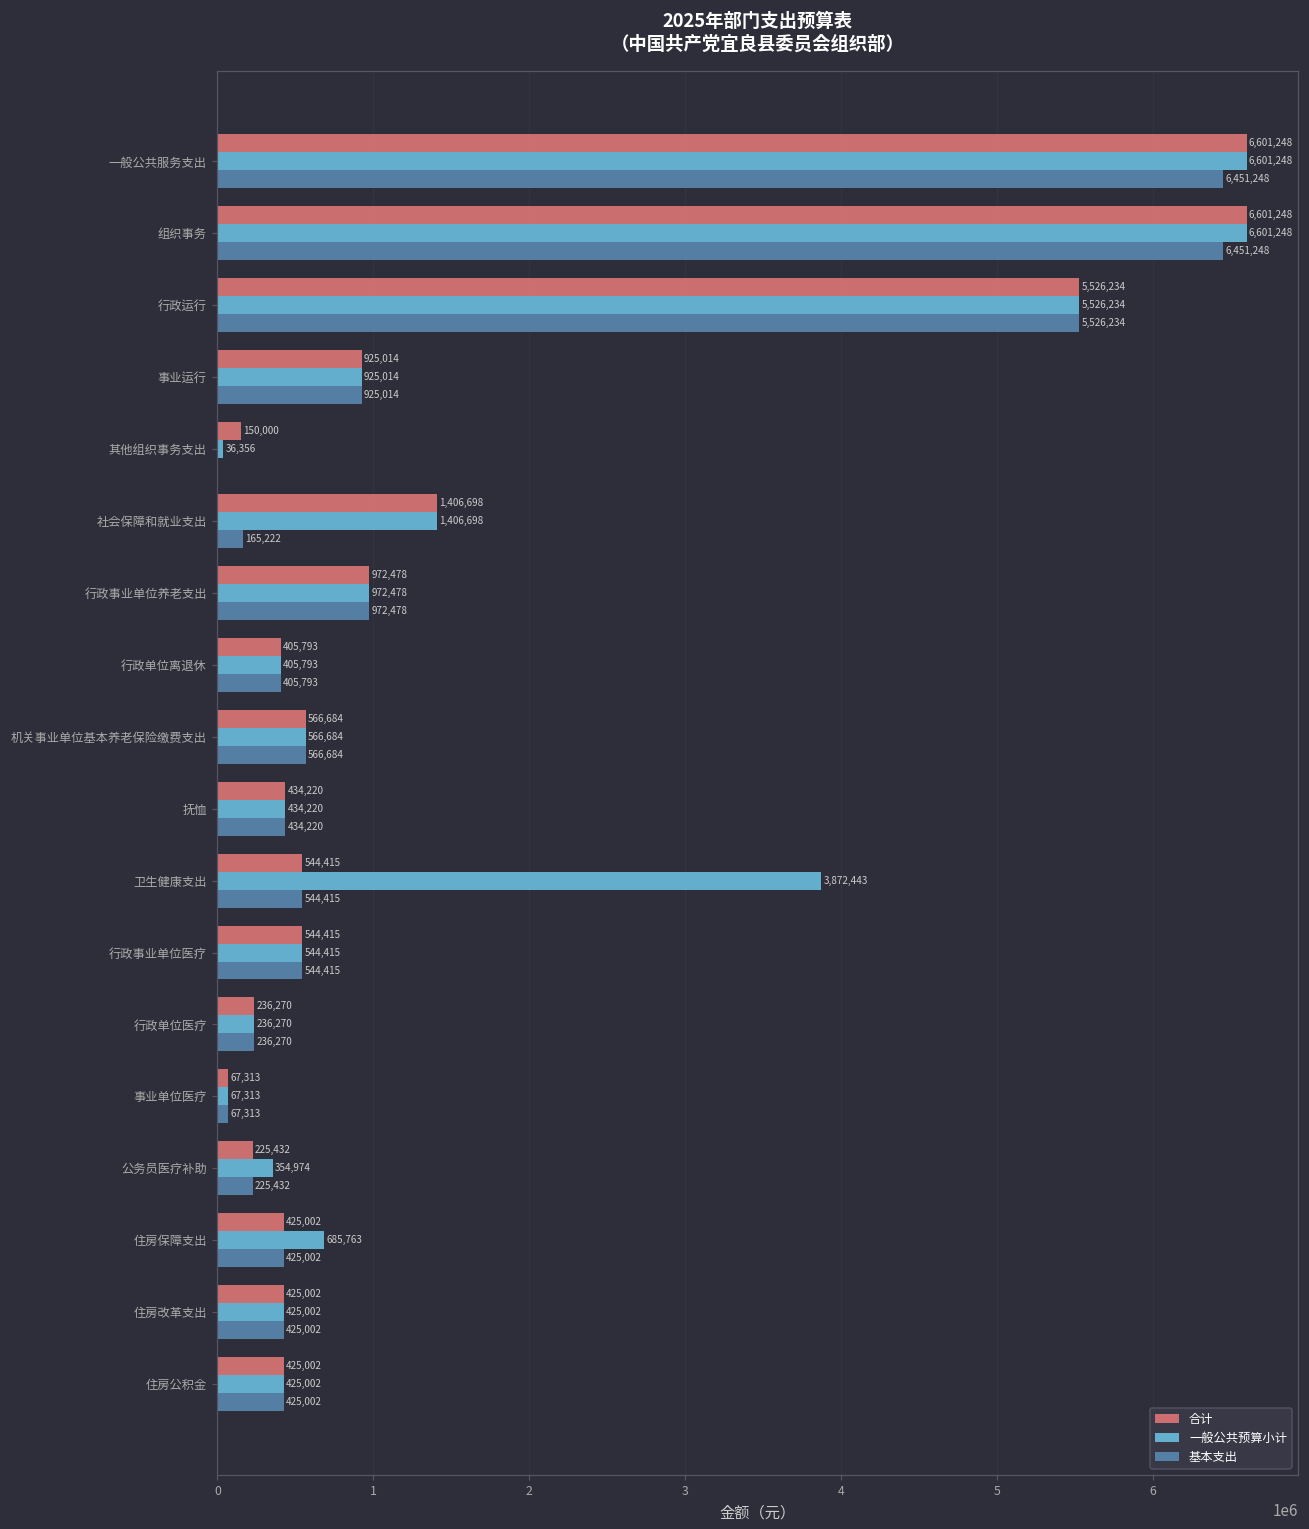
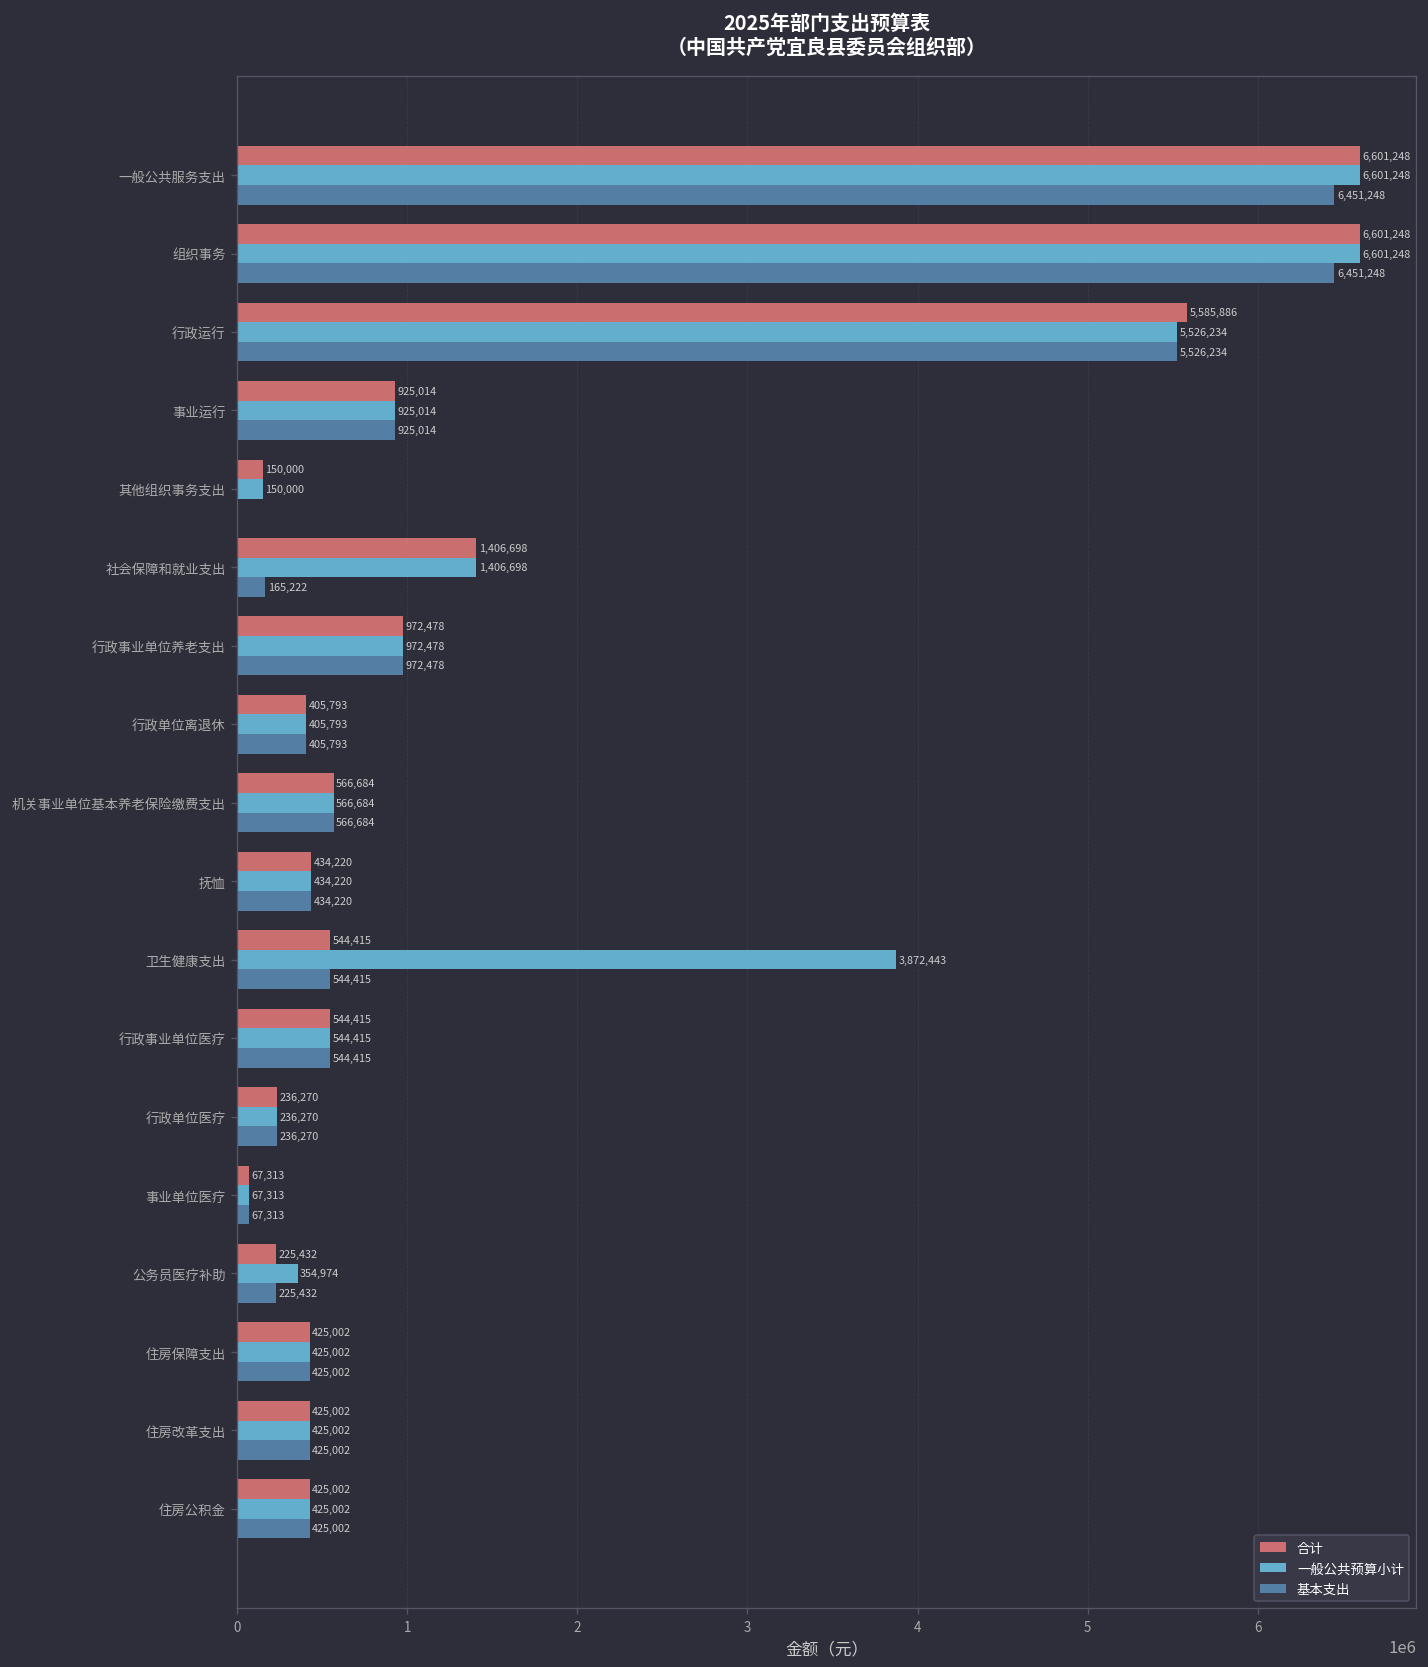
  {
    "合计": {
      "一般公共服务支出": "6,601,248",
      "组织事务": "6,601,248",
-     "行政运行": "5,526,234",
+     "行政运行": "5,585,886",
      "事业运行": "925,014",
      "其他组织事务支出": "150,000",
      "社会保障和就业支出": "1,406,698",
      "行政事业单位养老支出": "972,478",
      "行政单位离退休": "405,793",
      "机关事业单位基本养老保险缴费支出": "566,684",
      "抚恤": "434,220",
      "卫生健康支出": "544,415",
      "行政事业单位医疗": "544,415",
      "行政单位医疗": "236,270",
      "事业单位医疗": "67,313",
      "公务员医疗补助": "225,432",
      "住房保障支出": "425,002",
      "住房改革支出": "425,002",
      "住房公积金": "425,002"
    },
    "一般公共预算小计": {
      "一般公共服务支出": "6,601,248",
      "组织事务": "6,601,248",
      "行政运行": "5,526,234",
      "事业运行": "925,014",
-     "其他组织事务支出": "36,356",
+     "其他组织事务支出": "150,000",
      "社会保障和就业支出": "1,406,698",
      "行政事业单位养老支出": "972,478",
      "行政单位离退休": "405,793",
      "机关事业单位基本养老保险缴费支出": "566,684",
      "抚恤": "434,220",
      "卫生健康支出": "3,872,443",
      "行政事业单位医疗": "544,415",
      "行政单位医疗": "236,270",
      "事业单位医疗": "67,313",
      "公务员医疗补助": "354,974",
-     "住房保障支出": "685,763",
+     "住房保障支出": "425,002",
      "住房改革支出": "425,002",
      "住房公积金": "425,002"
    },
    "基本支出": {
      "一般公共服务支出": "6,451,248",
      "组织事务": "6,451,248",
      "行政运行": "5,526,234",
      "事业运行": "925,014",
      "社会保障和就业支出": "165,222",
      "行政事业单位养老支出": "972,478",
      "行政单位离退休": "405,793",
      "机关事业单位基本养老保险缴费支出": "566,684",
      "抚恤": "434,220",
      "卫生健康支出": "544,415",
      "行政事业单位医疗": "544,415",
      "行政单位医疗": "236,270",
      "事业单位医疗": "67,313",
      "公务员医疗补助": "225,432",
      "住房保障支出": "425,002",
      "住房改革支出": "425,002",
      "住房公积金": "425,002"
    }
  }
